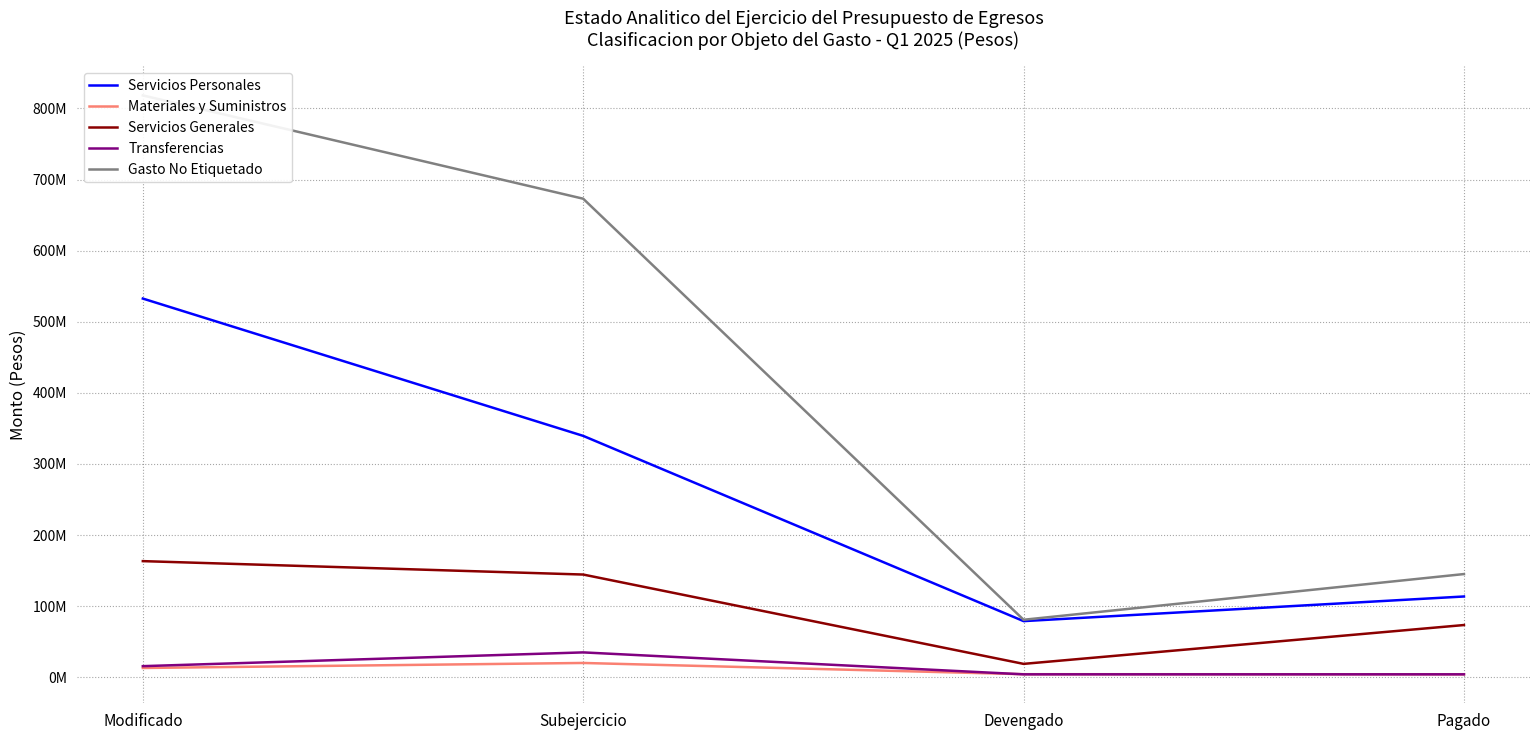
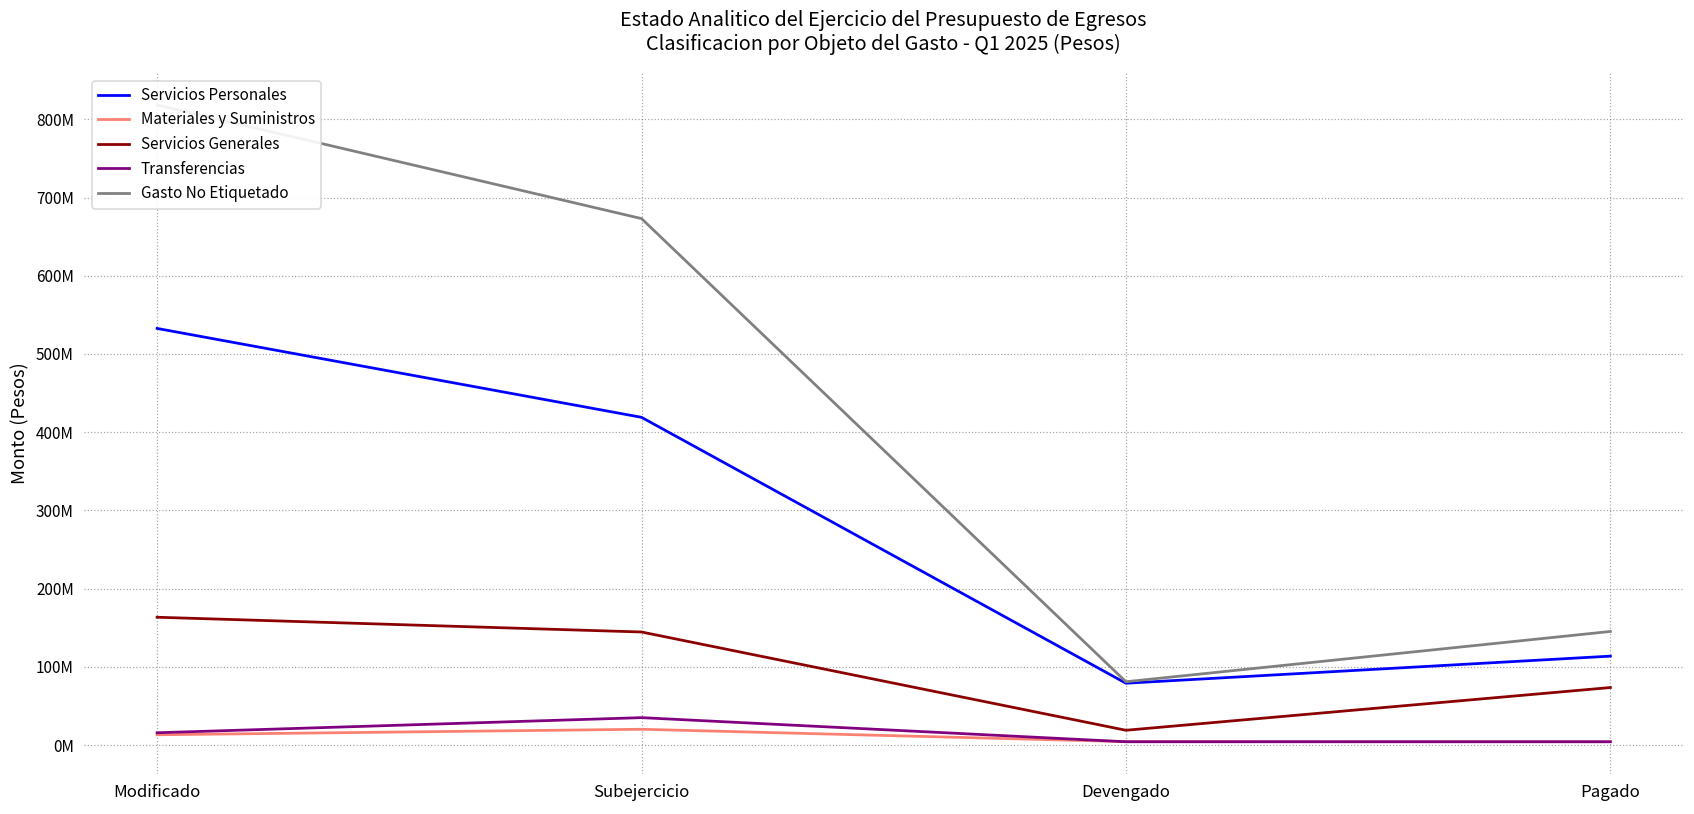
  {
    "Servicios Personales": {
      "Modificado": 530000000,
-     "Subejercicio": 340000000,
+     "Subejercicio": 420000000,
      "Pagado": 110000000
    },
    "Materiales y Suministros": {
      "Subejercicio": 20000000
    },
    "Servicios Generales": {
      "Modificado": 160000000,
      "Subejercicio": 140000000,
      "Devengado": 20000000,
      "Pagado": 70000000
    },
    "Transferencias": {
      "Subejercicio": 40000000
    },
    "Gasto No Etiquetado": {
      "Subejercicio": 670000000,
      "Pagado": 150000000
    }
  }
